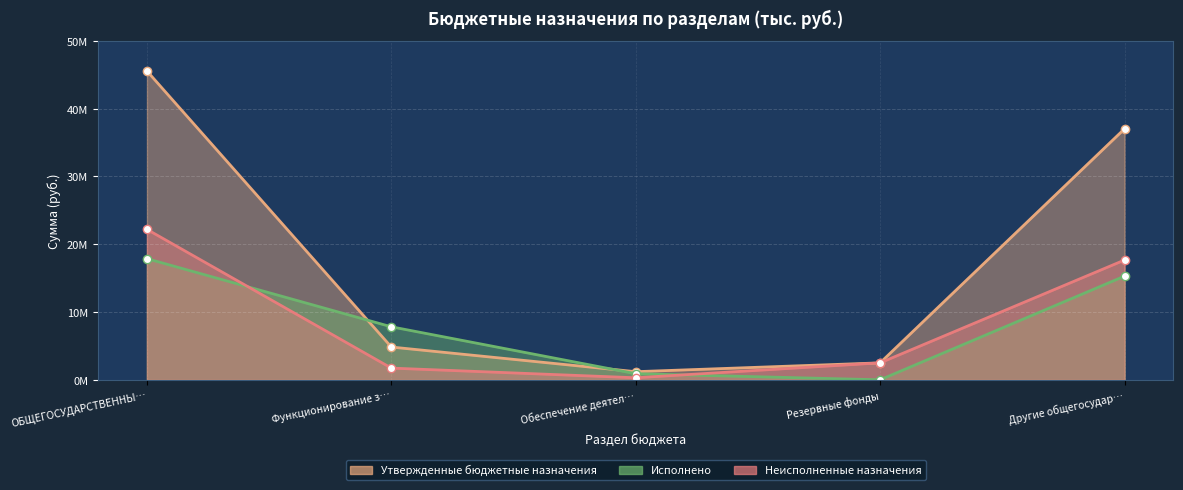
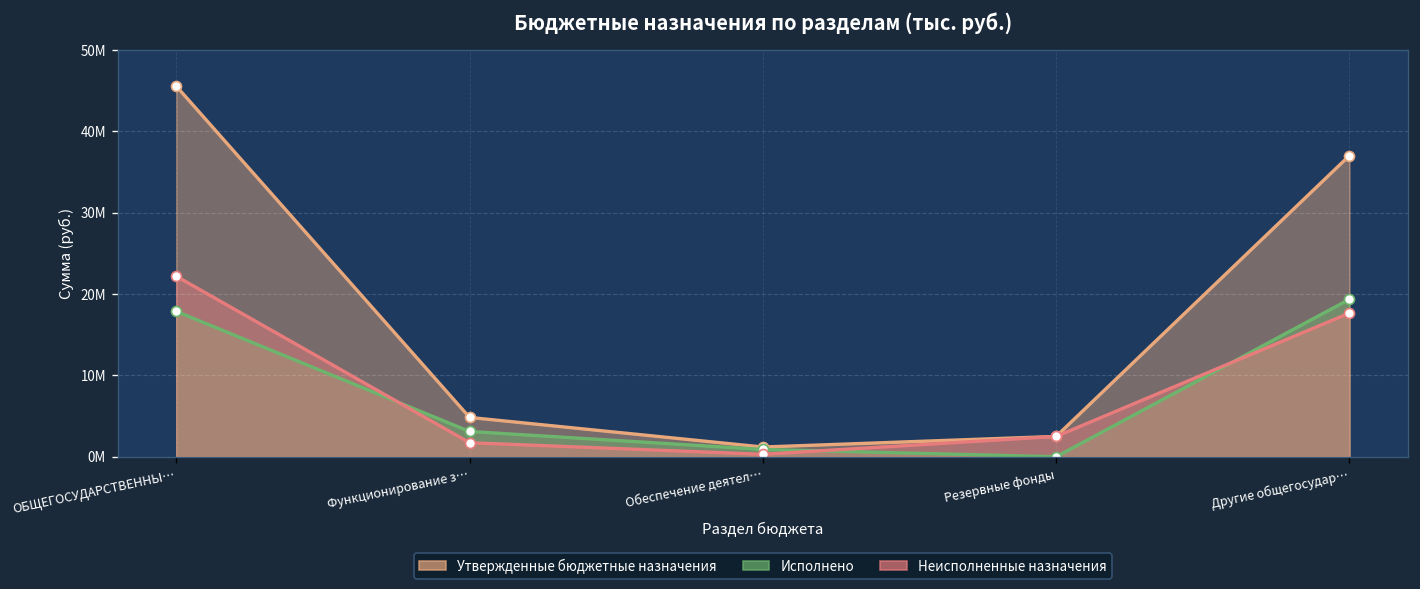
  {
    "Исполнено": {
      "ОБЩЕГОСУДАРСТВЕННЫ…": 18000000,
-     "Функционирование з…": 8000000,
+     "Функционирование з…": 3000000,
      "Резервные фонды": 0,
-     "Другие общегосудар…": 15000000
+     "Другие общегосудар…": 19000000
    }
  }
